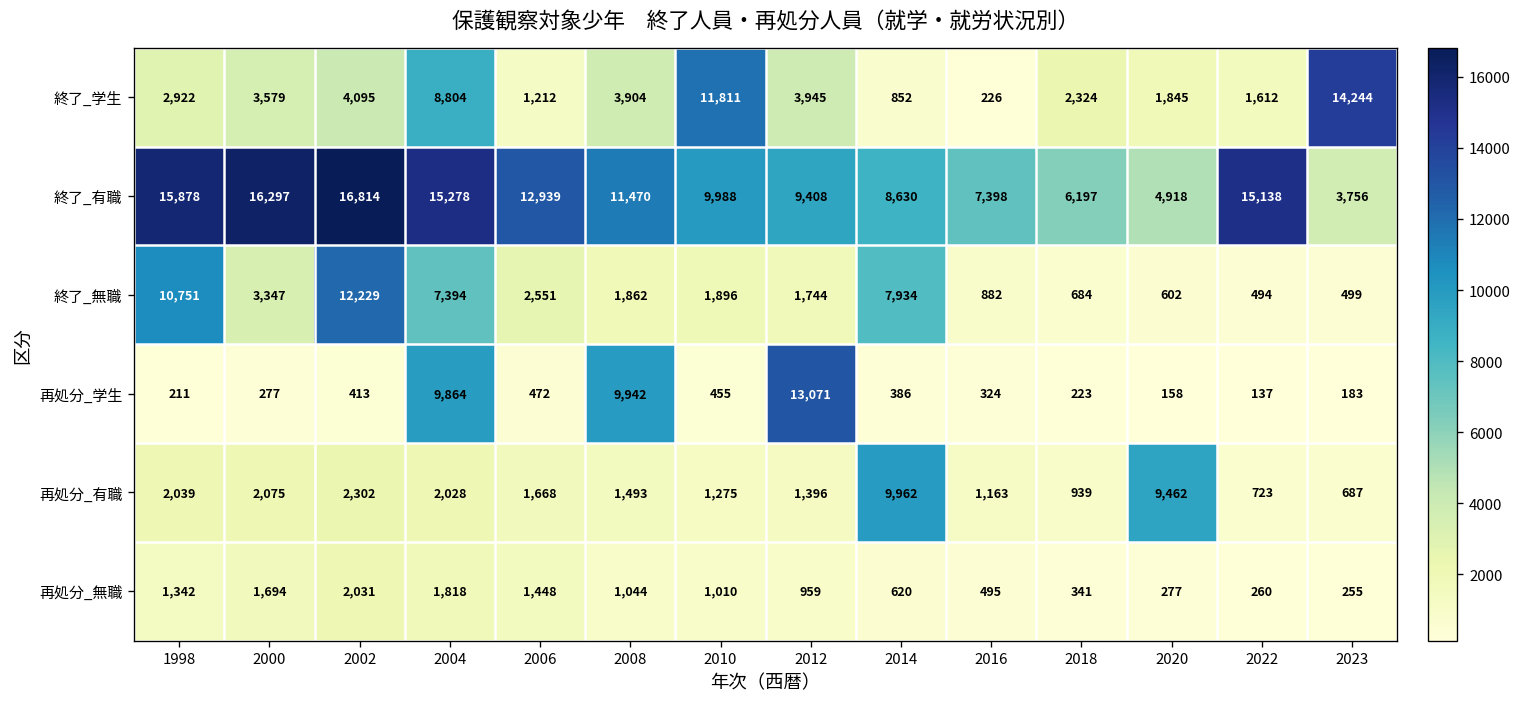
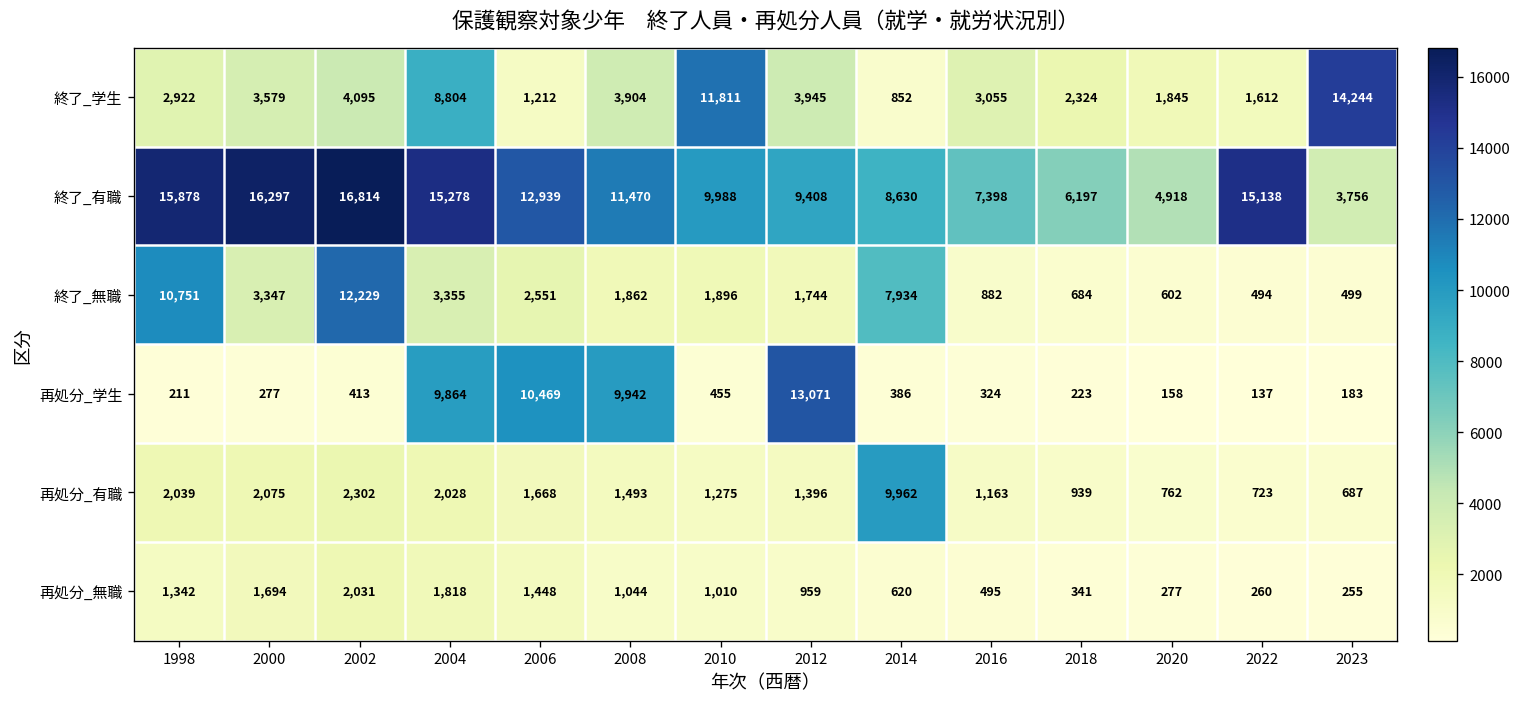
  {
    "終了_学生": {
      "1998": "2,922",
      "2000": "3,579",
      "2002": "4,095",
      "2004": "8,804",
      "2006": "1,212",
      "2008": "3,904",
      "2010": "11,811",
      "2012": "3,945",
      "2014": "852",
-     "2016": "226",
+     "2016": "3,055",
      "2018": "2,324",
      "2020": "1,845",
      "2022": "1,612",
      "2023": "14,244"
    },
    "終了_有職": {
      "1998": "15,878",
      "2000": "16,297",
      "2002": "16,814",
      "2004": "15,278",
      "2006": "12,939",
      "2008": "11,470",
      "2010": "9,988",
      "2012": "9,408",
      "2014": "8,630",
      "2016": "7,398",
      "2018": "6,197",
      "2020": "4,918",
      "2022": "15,138",
      "2023": "3,756"
    },
    "終了_無職": {
      "1998": "10,751",
      "2000": "3,347",
      "2002": "12,229",
-     "2004": "7,394",
+     "2004": "3,355",
      "2006": "2,551",
      "2008": "1,862",
      "2010": "1,896",
      "2012": "1,744",
      "2014": "7,934",
      "2016": "882",
      "2018": "684",
      "2020": "602",
      "2022": "494",
      "2023": "499"
    },
    "再処分_学生": {
      "1998": "211",
      "2000": "277",
      "2002": "413",
      "2004": "9,864",
-     "2006": "472",
+     "2006": "10,469",
      "2008": "9,942",
      "2010": "455",
      "2012": "13,071",
      "2014": "386",
      "2016": "324",
      "2018": "223",
      "2020": "158",
      "2022": "137",
      "2023": "183"
    },
    "再処分_有職": {
      "1998": "2,039",
      "2000": "2,075",
      "2002": "2,302",
      "2004": "2,028",
      "2006": "1,668",
      "2008": "1,493",
      "2010": "1,275",
      "2012": "1,396",
      "2014": "9,962",
      "2016": "1,163",
      "2018": "939",
-     "2020": "9,462",
+     "2020": "762",
      "2022": "723",
      "2023": "687"
    },
    "再処分_無職": {
      "1998": "1,342",
      "2000": "1,694",
      "2002": "2,031",
      "2004": "1,818",
      "2006": "1,448",
      "2008": "1,044",
      "2010": "1,010",
      "2012": "959",
      "2014": "620",
      "2016": "495",
      "2018": "341",
      "2020": "277",
      "2022": "260",
      "2023": "255"
    }
  }
